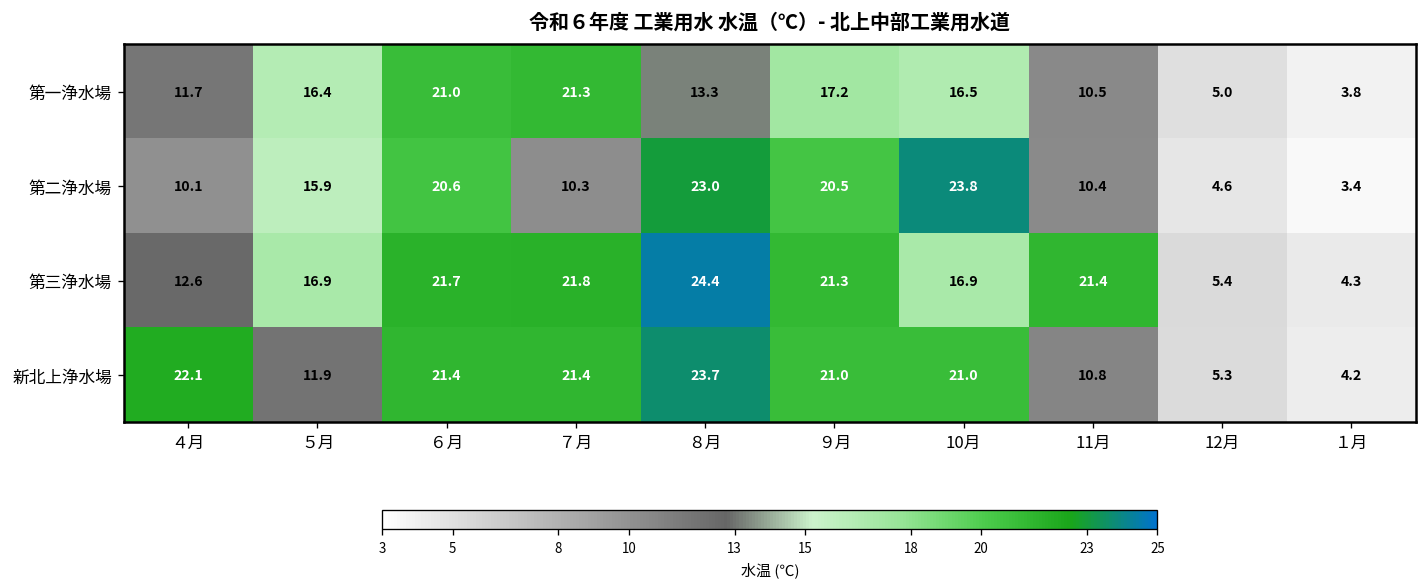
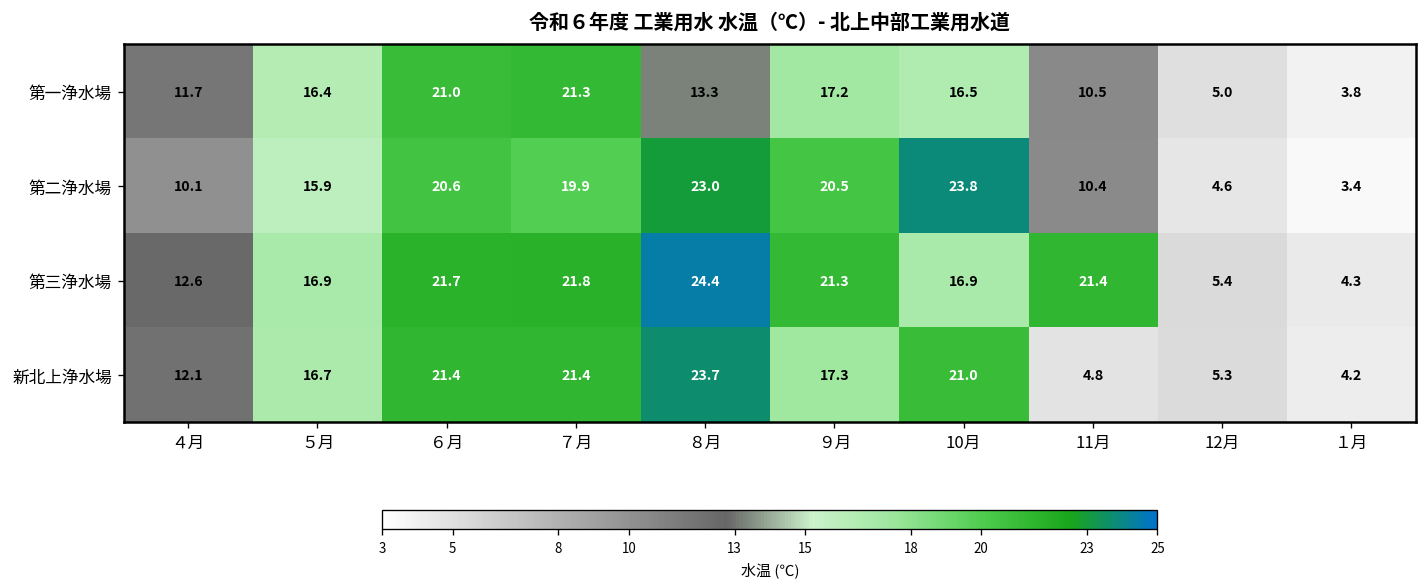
  {
    "第一浄水場": {
      "４月": 11.7,
      "５月": 16.4,
      "６月": 21.0,
      "７月": 21.3,
      "８月": 13.3,
      "９月": 17.2,
      "10月": 16.5,
      "11月": 10.5,
      "12月": 5.0,
      "１月": 3.8
    },
    "第二浄水場": {
      "４月": 10.1,
      "５月": 15.9,
      "６月": 20.6,
-     "７月": 10.3,
+     "７月": 19.9,
      "８月": 23.0,
      "９月": 20.5,
      "10月": 23.8,
      "11月": 10.4,
      "12月": 4.6,
      "１月": 3.4
    },
    "第三浄水場": {
      "４月": 12.6,
      "５月": 16.9,
      "６月": 21.7,
      "７月": 21.8,
      "８月": 24.4,
      "９月": 21.3,
      "10月": 16.9,
      "11月": 21.4,
      "12月": 5.4,
      "１月": 4.3
    },
    "新北上浄水場": {
-     "４月": 22.1,
-     "５月": 11.9,
+     "４月": 12.1,
+     "５月": 16.7,
      "６月": 21.4,
      "７月": 21.4,
      "８月": 23.7,
-     "９月": 21.0,
+     "９月": 17.3,
      "10月": 21.0,
-     "11月": 10.8,
+     "11月": 4.8,
      "12月": 5.3,
      "１月": 4.2
    }
  }
